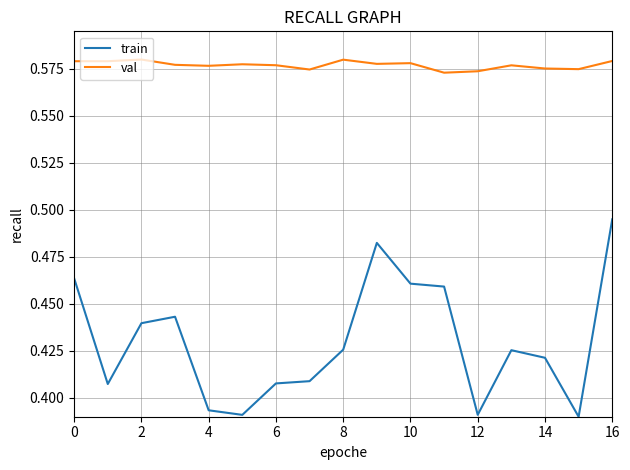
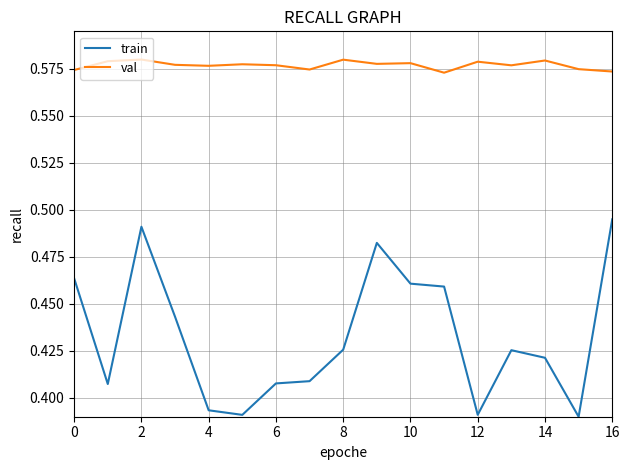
  {
    "train": {
      "0": 0.464,
-     "2": 0.440,
+     "2": 0.491,
      "4": 0.393,
      "6": 0.408,
      "8": 0.426,
      "10": 0.461,
      "12": 0.391,
      "14": 0.421,
      "16": 0.495
    },
    "val": {
-     "0": 0.579,
+     "0": 0.574,
      "4": 0.577,
      "6": 0.577,
      "8": 0.580,
      "10": 0.578,
-     "12": 0.574,
-     "14": 0.575,
-     "16": 0.579
+     "12": 0.579,
+     "14": 0.579,
+     "16": 0.574
    }
  }
